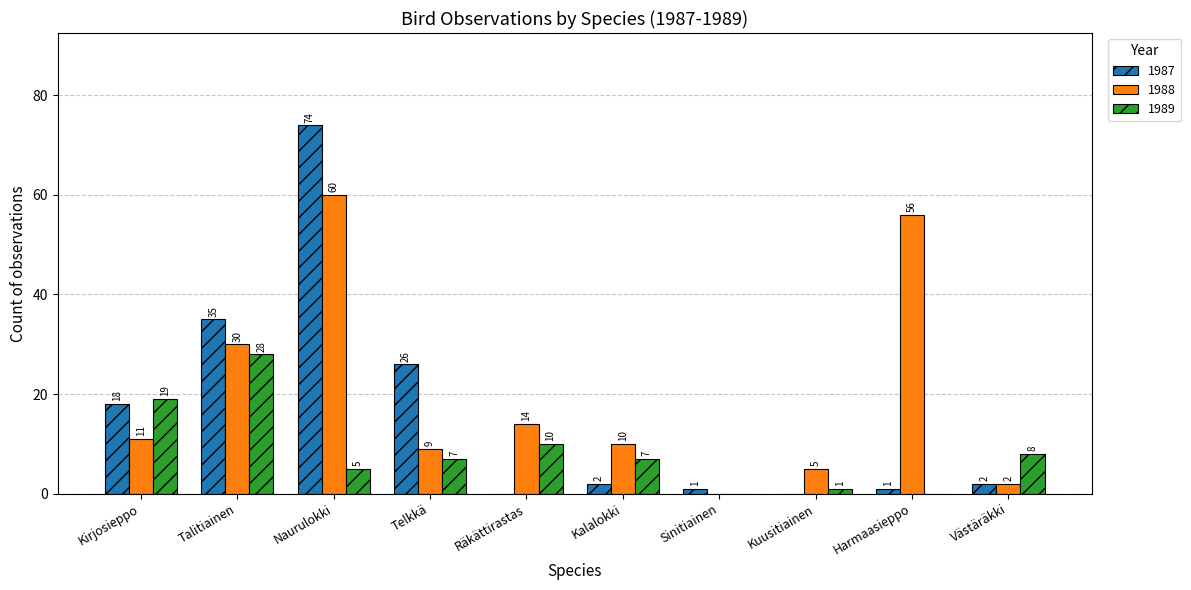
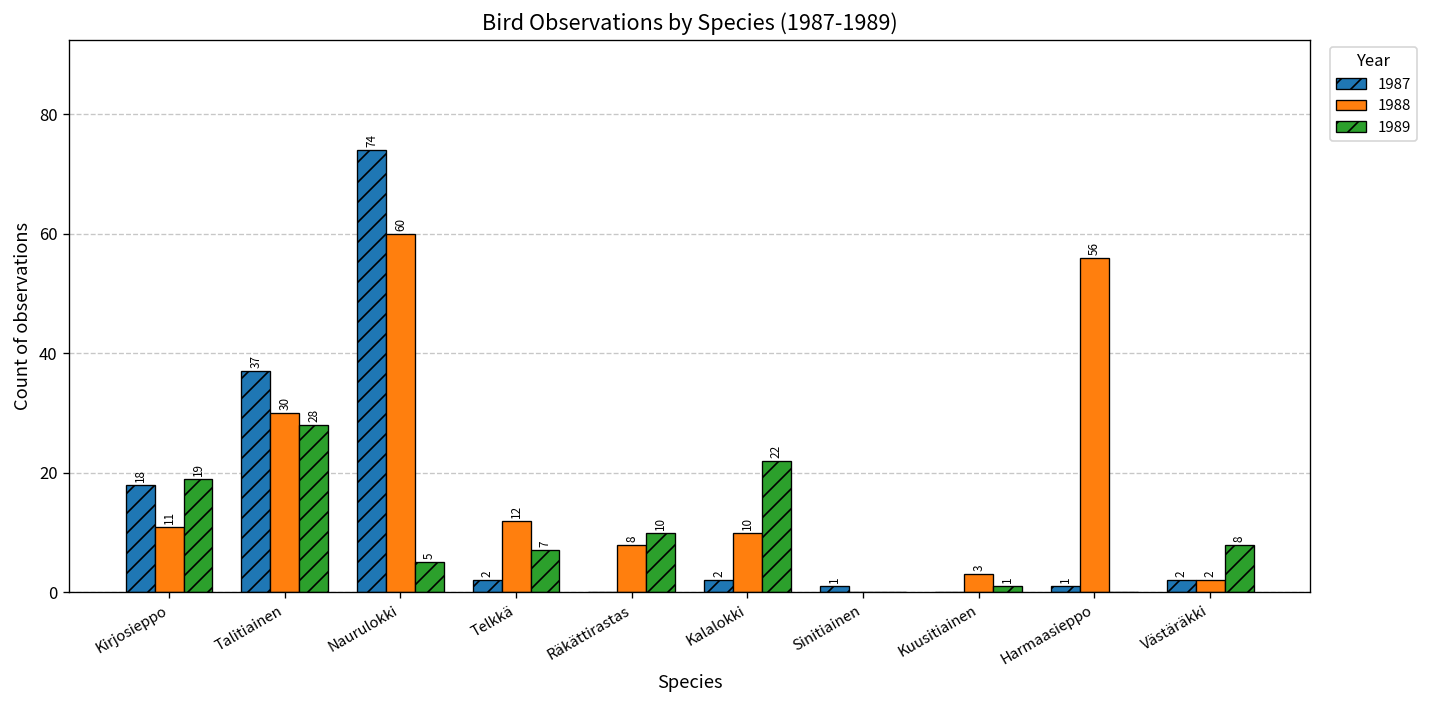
  {
    "1987": {
      "Kirjosieppo": 18,
-     "Talitiainen": 35,
+     "Talitiainen": 37,
      "Naurulokki": 74,
-     "Telkkä": 26,
+     "Telkkä": 2,
      "Kalalokki": 2,
      "Sinitiainen": 1,
      "Harmaasieppo": 1,
      "Västäräkki": 2
    },
    "1988": {
      "Kirjosieppo": 11,
      "Talitiainen": 30,
      "Naurulokki": 60,
-     "Telkkä": 9,
-     "Räkättirastas": 14,
+     "Telkkä": 12,
+     "Räkättirastas": 8,
      "Kalalokki": 10,
-     "Kuusitiainen": 5,
+     "Kuusitiainen": 3,
      "Harmaasieppo": 56,
      "Västäräkki": 2
    },
    "1989": {
      "Kirjosieppo": 19,
      "Talitiainen": 28,
      "Naurulokki": 5,
      "Telkkä": 7,
      "Räkättirastas": 10,
-     "Kalalokki": 7,
+     "Kalalokki": 22,
      "Kuusitiainen": 1,
      "Västäräkki": 8
    }
  }
